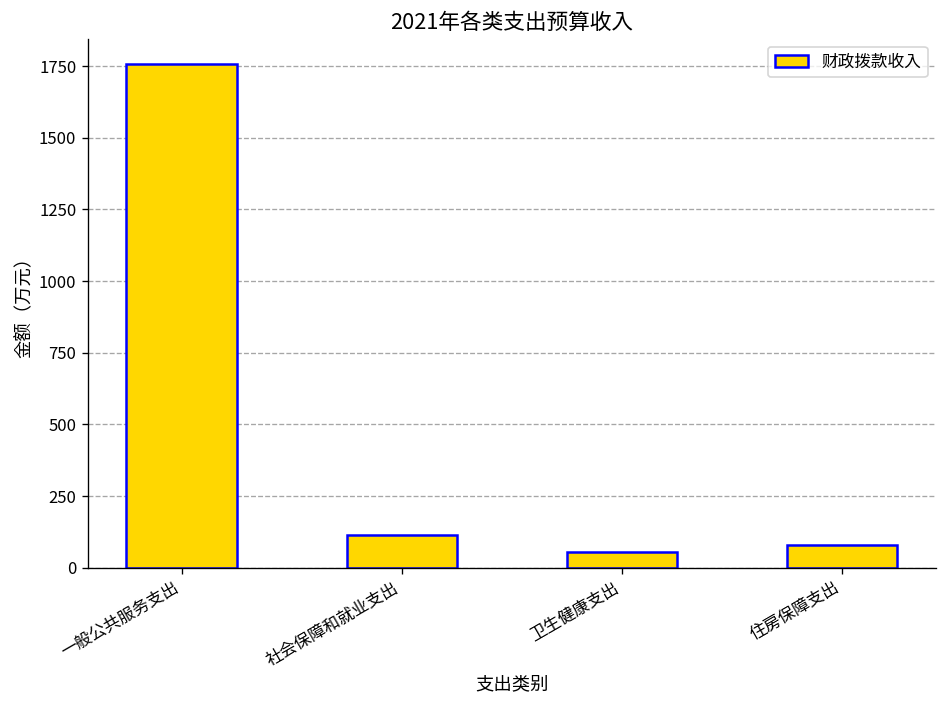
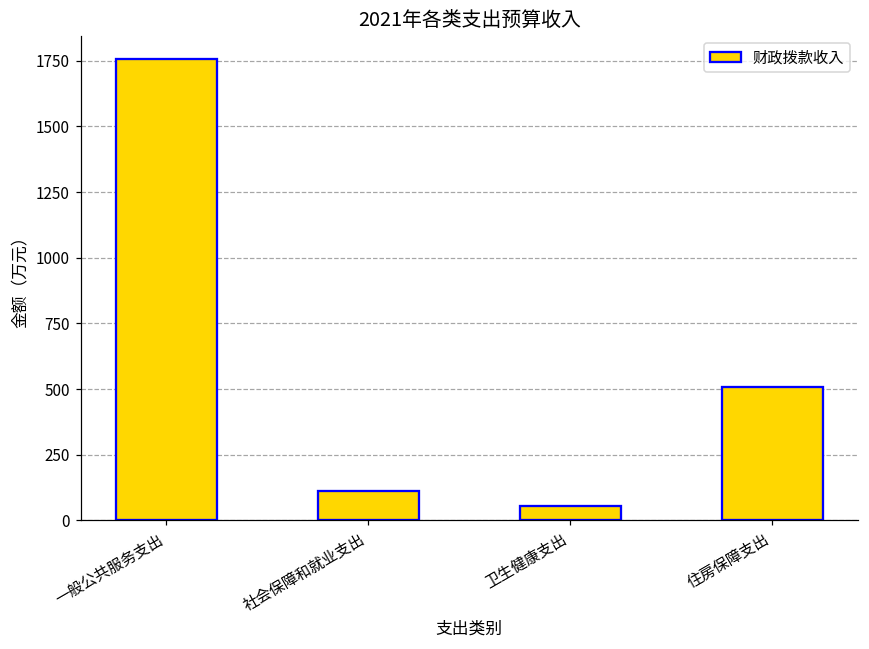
  {
    "一般公共服务支出": 1760,
    "社会保障和就业支出": 110,
    "卫生健康支出": 60,
-   "住房保障支出": 80
+   "住房保障支出": 510
  }
